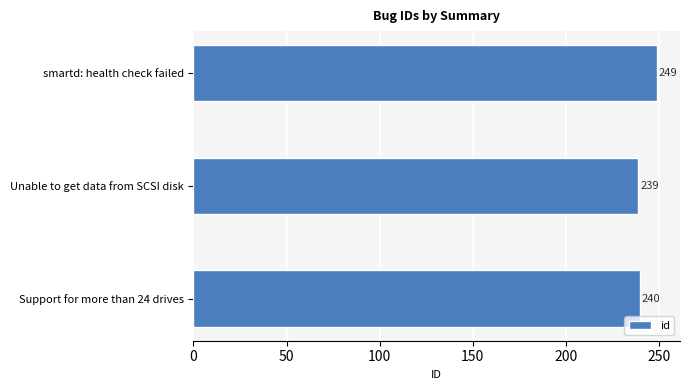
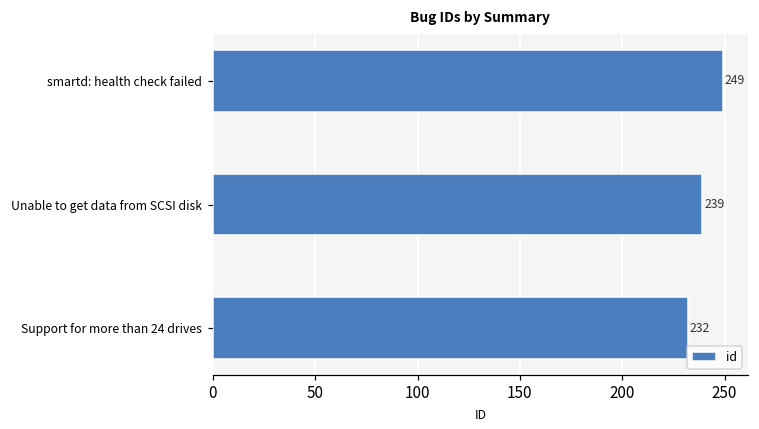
  {
    "smartd: health check failed": 249,
    "Unable to get data from SCSI disk": 239,
-   "Support for more than 24 drives": 240
+   "Support for more than 24 drives": 232
  }
